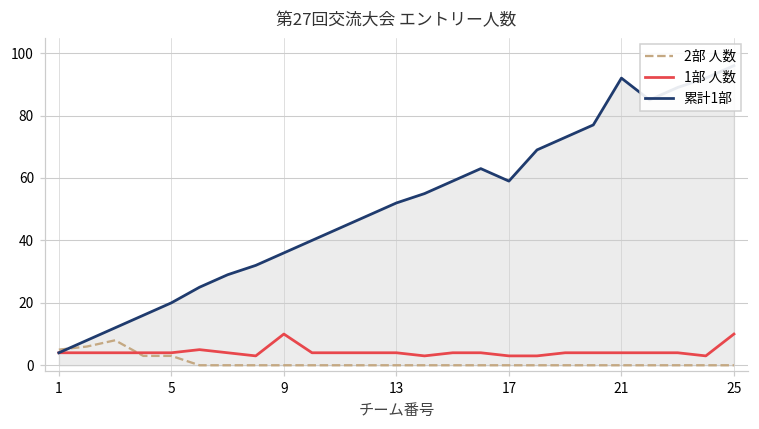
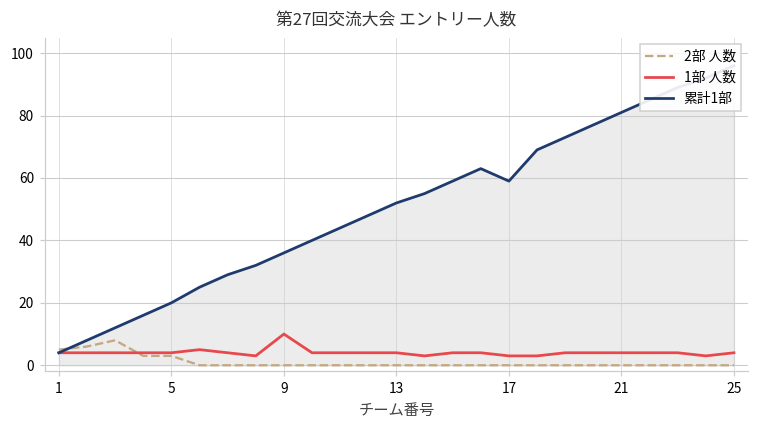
  {
    "2部 人数": {
      "1": 5,
      "5": 3,
      "9": 0,
      "13": 0,
      "17": 0,
      "21": 0,
      "25": 0
    },
    "1部 人数": {
      "5": 4,
      "9": 10,
      "13": 4,
      "17": 3,
      "21": 4,
-     "25": 10
+     "25": 4
    },
    "累計1部": {
      "5": 20,
      "9": 36,
      "13": 52,
      "17": 59,
-     "21": 92
+     "21": 81
    }
  }
